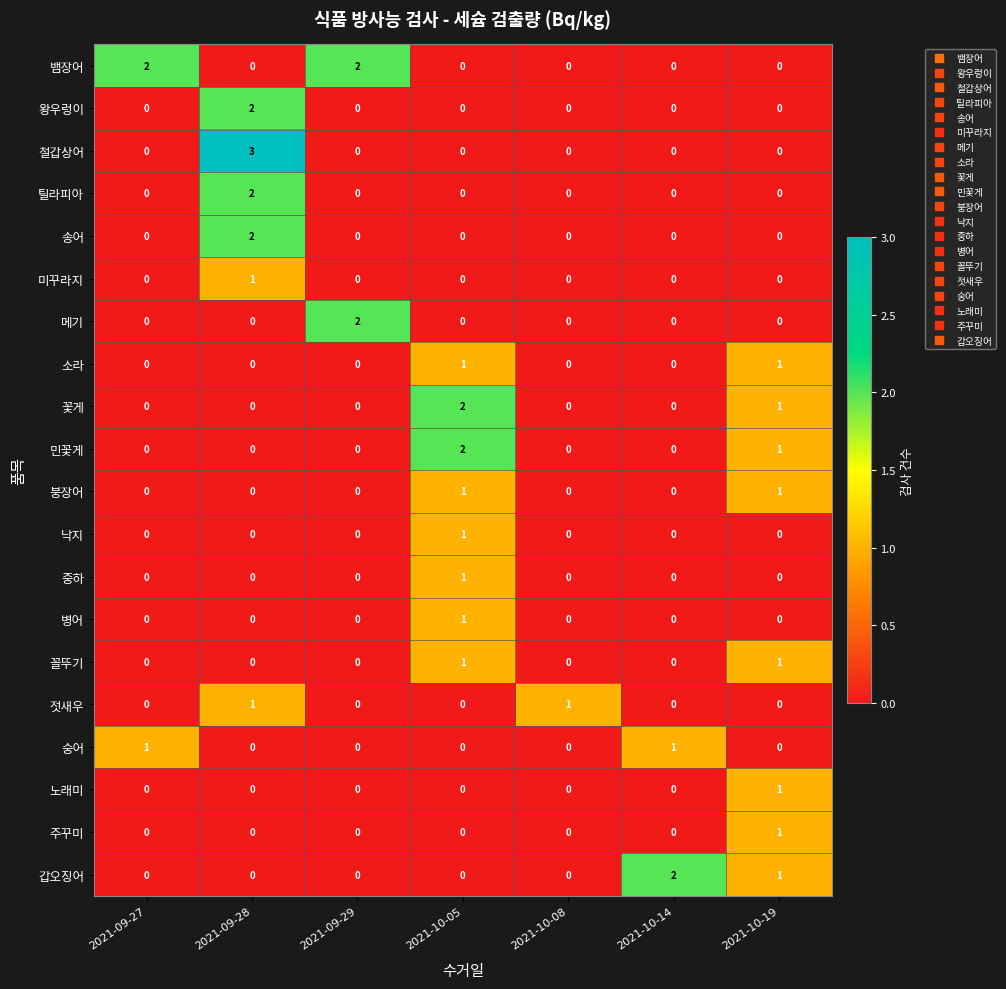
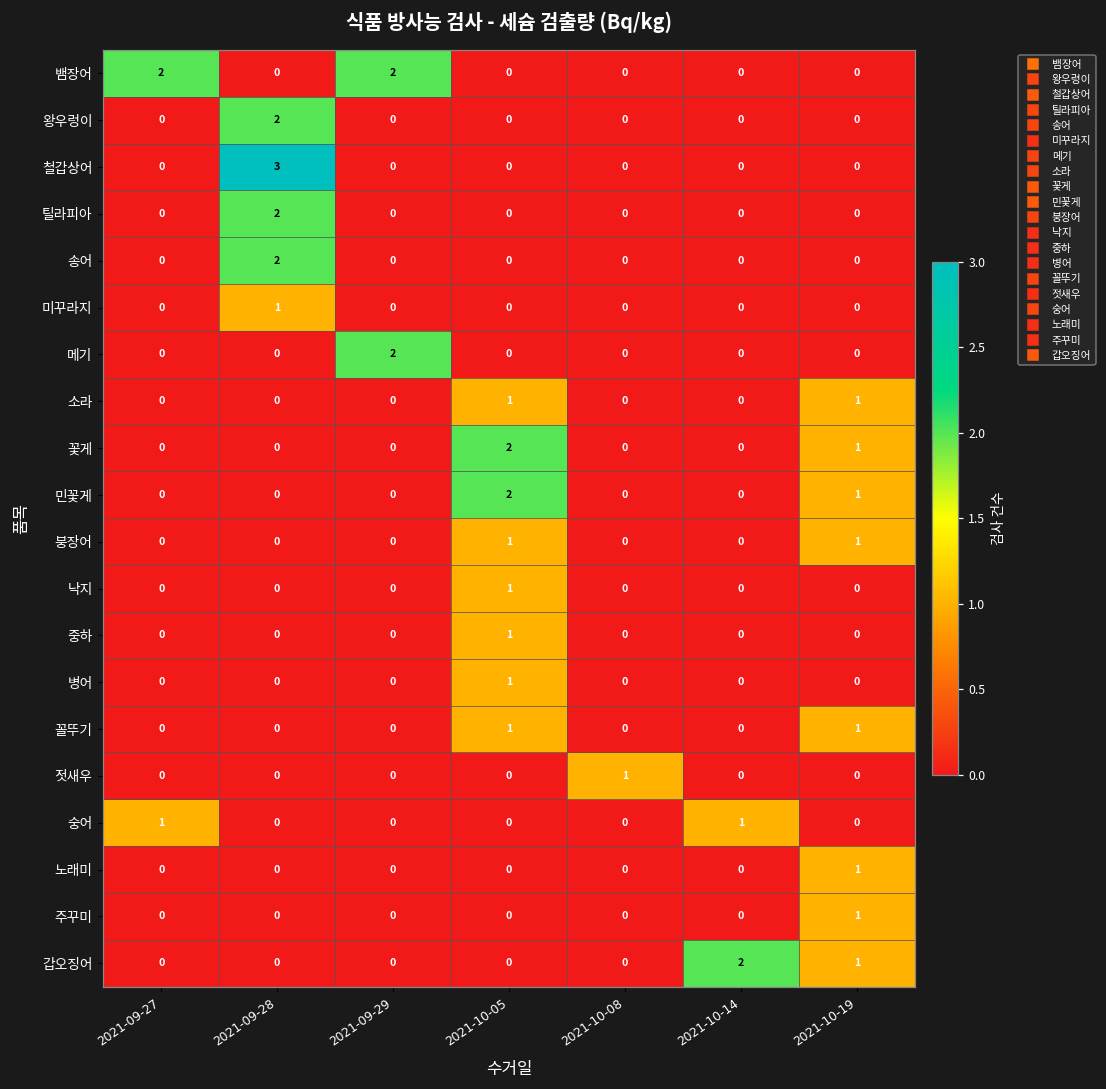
  {
    "뱀장어": {
      "2021-09-27": 2,
      "2021-09-28": 0,
      "2021-09-29": 2,
      "2021-10-05": 0,
      "2021-10-08": 0,
      "2021-10-14": 0,
      "2021-10-19": 0
    },
    "왕우렁이": {
      "2021-09-27": 0,
      "2021-09-28": 2,
      "2021-09-29": 0,
      "2021-10-05": 0,
      "2021-10-08": 0,
      "2021-10-14": 0,
      "2021-10-19": 0
    },
    "철갑상어": {
      "2021-09-27": 0,
      "2021-09-28": 3,
      "2021-09-29": 0,
      "2021-10-05": 0,
      "2021-10-08": 0,
      "2021-10-14": 0,
      "2021-10-19": 0
    },
    "틸라피아": {
      "2021-09-27": 0,
      "2021-09-28": 2,
      "2021-09-29": 0,
      "2021-10-05": 0,
      "2021-10-08": 0,
      "2021-10-14": 0,
      "2021-10-19": 0
    },
    "송어": {
      "2021-09-27": 0,
      "2021-09-28": 2,
      "2021-09-29": 0,
      "2021-10-05": 0,
      "2021-10-08": 0,
      "2021-10-14": 0,
      "2021-10-19": 0
    },
    "미꾸라지": {
      "2021-09-27": 0,
      "2021-09-28": 1,
      "2021-09-29": 0,
      "2021-10-05": 0,
      "2021-10-08": 0,
      "2021-10-14": 0,
      "2021-10-19": 0
    },
    "메기": {
      "2021-09-27": 0,
      "2021-09-28": 0,
      "2021-09-29": 2,
      "2021-10-05": 0,
      "2021-10-08": 0,
      "2021-10-14": 0,
      "2021-10-19": 0
    },
    "소라": {
      "2021-09-27": 0,
      "2021-09-28": 0,
      "2021-09-29": 0,
      "2021-10-05": 1,
      "2021-10-08": 0,
      "2021-10-14": 0,
      "2021-10-19": 1
    },
    "꽃게": {
      "2021-09-27": 0,
      "2021-09-28": 0,
      "2021-09-29": 0,
      "2021-10-05": 2,
      "2021-10-08": 0,
      "2021-10-14": 0,
      "2021-10-19": 1
    },
    "민꽃게": {
      "2021-09-27": 0,
      "2021-09-28": 0,
      "2021-09-29": 0,
      "2021-10-05": 2,
      "2021-10-08": 0,
      "2021-10-14": 0,
      "2021-10-19": 1
    },
    "붕장어": {
      "2021-09-27": 0,
      "2021-09-28": 0,
      "2021-09-29": 0,
      "2021-10-05": 1,
      "2021-10-08": 0,
      "2021-10-14": 0,
      "2021-10-19": 1
    },
    "낙지": {
      "2021-09-27": 0,
      "2021-09-28": 0,
      "2021-09-29": 0,
      "2021-10-05": 1,
      "2021-10-08": 0,
      "2021-10-14": 0,
      "2021-10-19": 0
    },
    "중하": {
      "2021-09-27": 0,
      "2021-09-28": 0,
      "2021-09-29": 0,
      "2021-10-05": 1,
      "2021-10-08": 0,
      "2021-10-14": 0,
      "2021-10-19": 0
    },
    "병어": {
      "2021-09-27": 0,
      "2021-09-28": 0,
      "2021-09-29": 0,
      "2021-10-05": 1,
      "2021-10-08": 0,
      "2021-10-14": 0,
      "2021-10-19": 0
    },
    "꼴뚜기": {
      "2021-09-27": 0,
      "2021-09-28": 0,
      "2021-09-29": 0,
      "2021-10-05": 1,
      "2021-10-08": 0,
      "2021-10-14": 0,
      "2021-10-19": 1
    },
    "젓새우": {
      "2021-09-27": 0,
-     "2021-09-28": 1,
+     "2021-09-28": 0,
      "2021-09-29": 0,
      "2021-10-05": 0,
      "2021-10-08": 1,
      "2021-10-14": 0,
      "2021-10-19": 0
    },
    "숭어": {
      "2021-09-27": 1,
      "2021-09-28": 0,
      "2021-09-29": 0,
      "2021-10-05": 0,
      "2021-10-08": 0,
      "2021-10-14": 1,
      "2021-10-19": 0
    },
    "노래미": {
      "2021-09-27": 0,
      "2021-09-28": 0,
      "2021-09-29": 0,
      "2021-10-05": 0,
      "2021-10-08": 0,
      "2021-10-14": 0,
      "2021-10-19": 1
    },
    "주꾸미": {
      "2021-09-27": 0,
      "2021-09-28": 0,
      "2021-09-29": 0,
      "2021-10-05": 0,
      "2021-10-08": 0,
      "2021-10-14": 0,
      "2021-10-19": 1
    },
    "갑오징어": {
      "2021-09-27": 0,
      "2021-09-28": 0,
      "2021-09-29": 0,
      "2021-10-05": 0,
      "2021-10-08": 0,
      "2021-10-14": 2,
      "2021-10-19": 1
    }
  }
